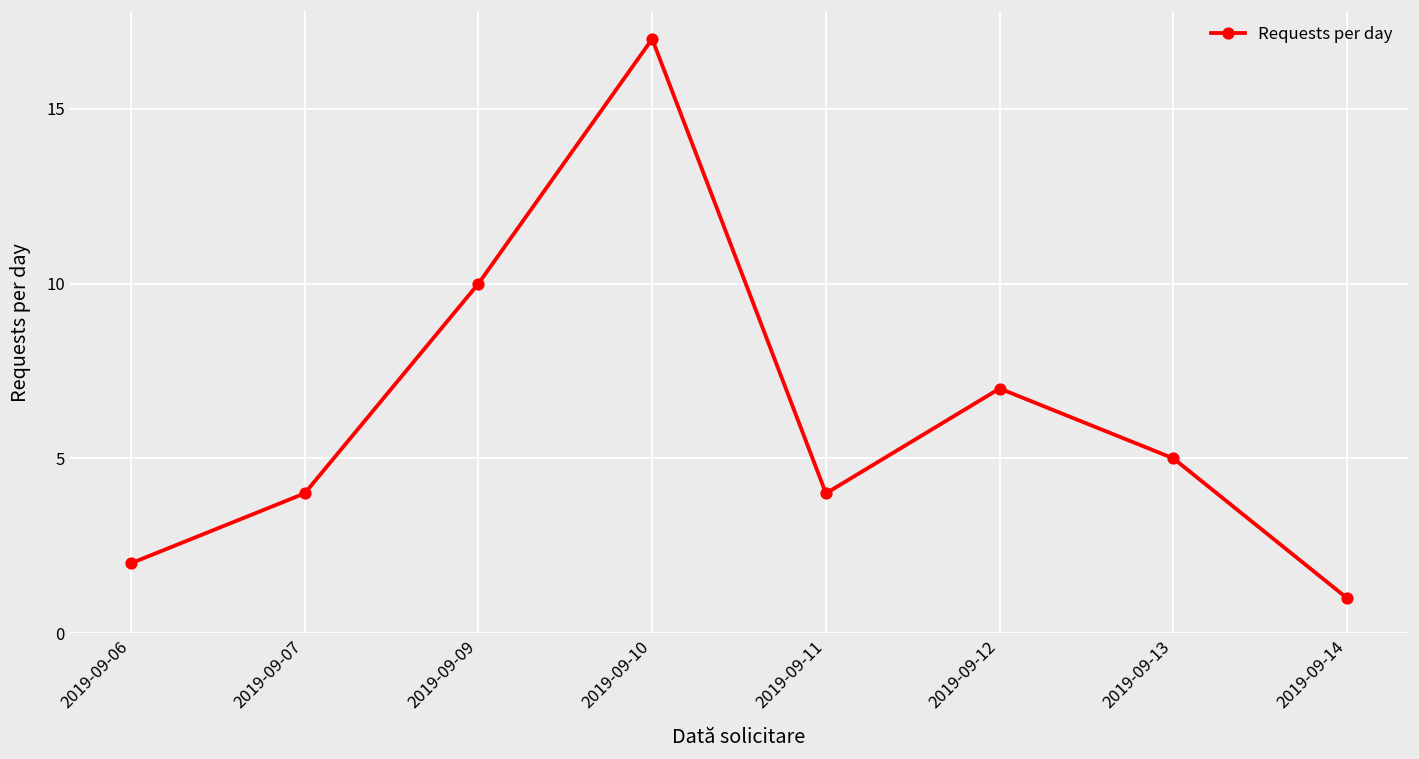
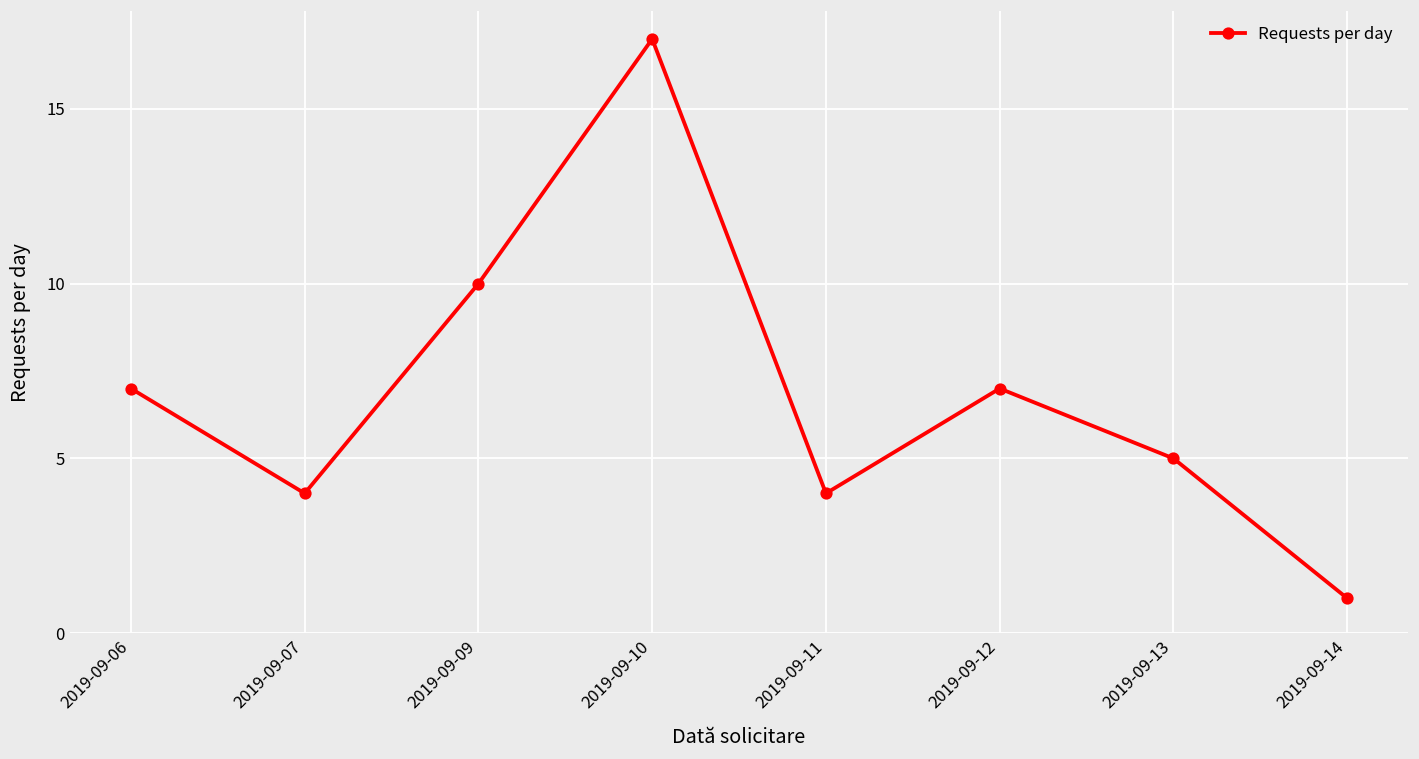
  {
-   "2019-09-06": 2,
+   "2019-09-06": 7,
    "2019-09-07": 4,
    "2019-09-09": 10,
    "2019-09-10": 17,
    "2019-09-11": 4,
    "2019-09-12": 7,
    "2019-09-13": 5,
    "2019-09-14": 1
  }
